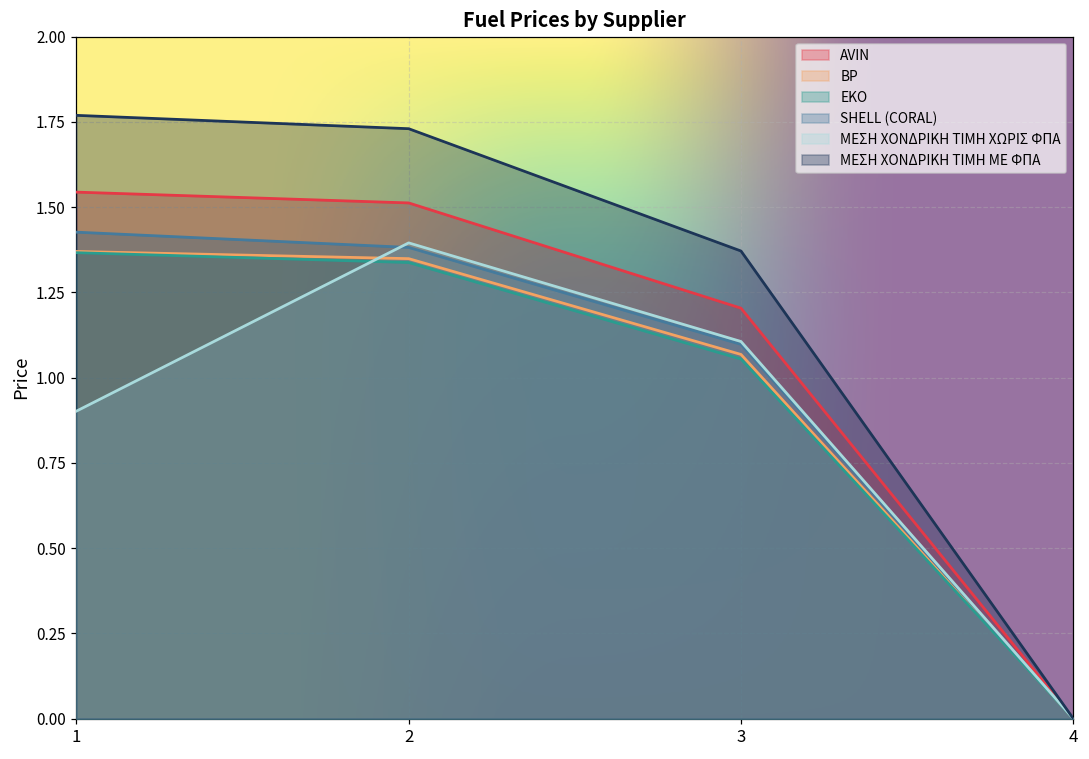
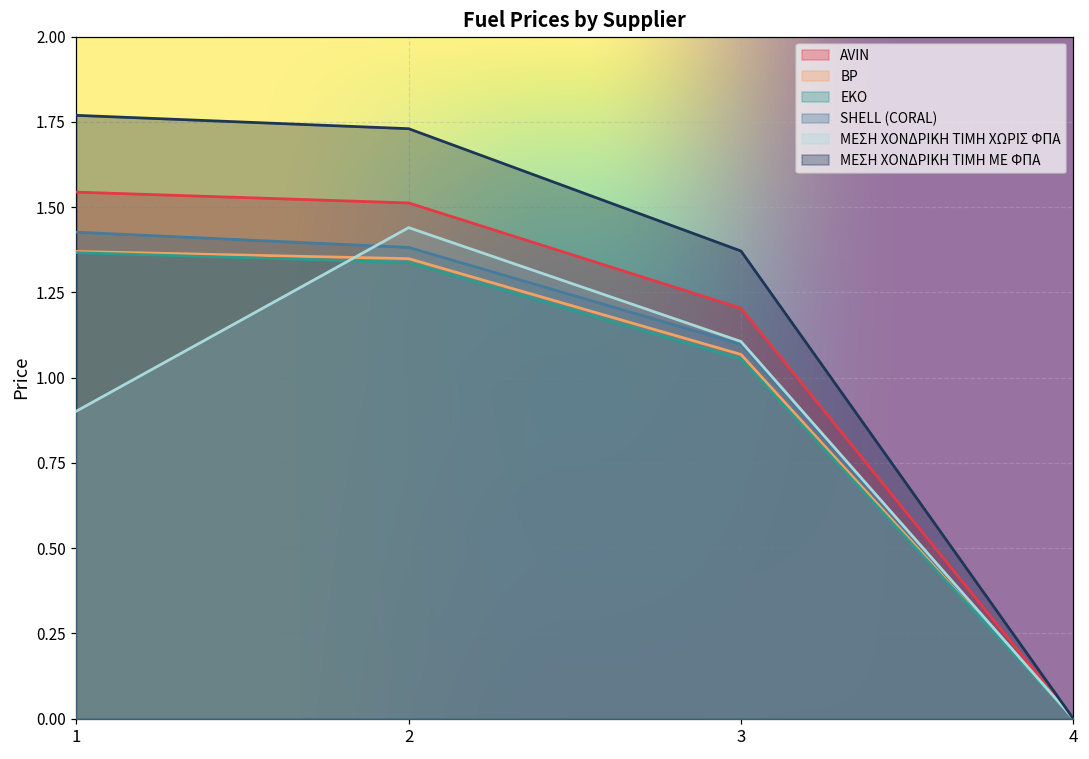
  {
    "ΜΕΣΗ ΧΟΝΔΡΙΚΗ ΤΙΜΗ ΧΩΡΙΣ ΦΠΑ": {
      "1": 0.90,
-     "2": 1.40,
+     "2": 1.44,
      "3": 1.11
    }
  }
